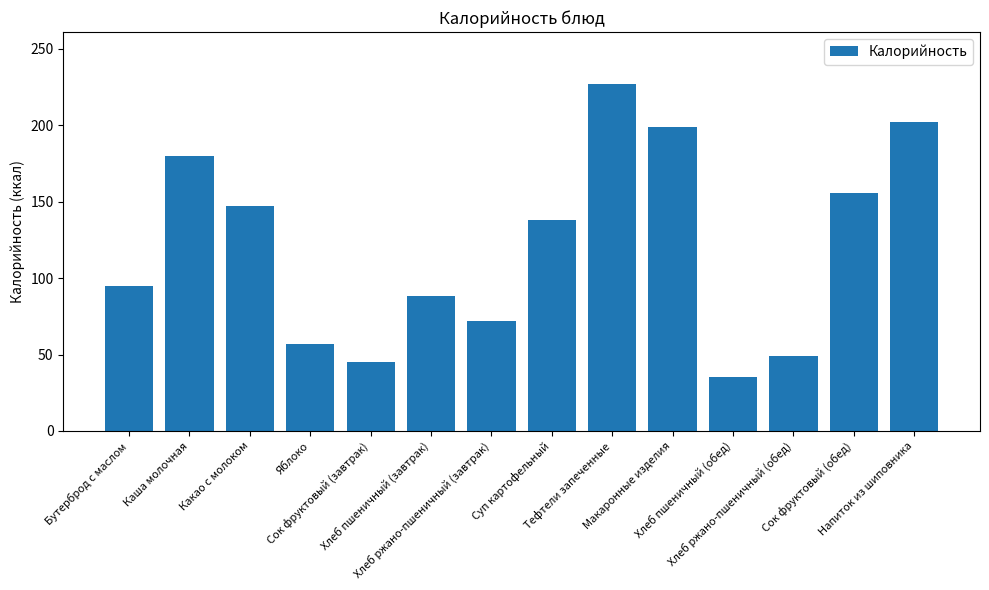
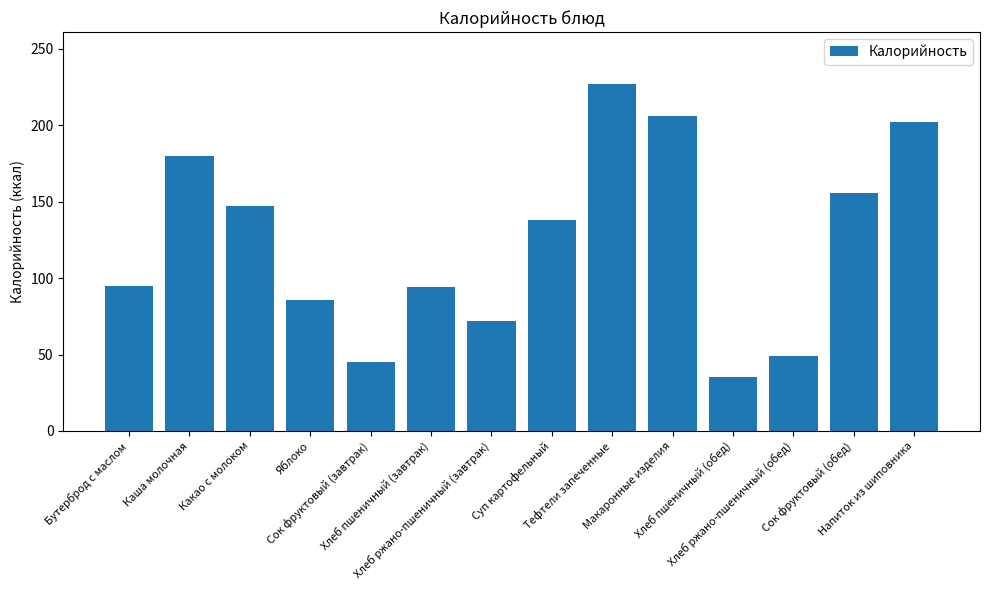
  {
    "Бутерброд с маслом": 95,
    "Каша молочная": 180,
    "Какао с молоком": 147,
-   "Яблоко": 57,
+   "Яблоко": 86,
    "Сок фруктовый (завтрак)": 45,
-   "Хлеб пшеничный (завтрак)": 88,
+   "Хлеб пшеничный (завтрак)": 94,
    "Хлеб ржано-пшеничный (завтрак)": 72,
    "Суп картофельный": 138,
    "Тефтели запеченные": 227,
-   "Макаронные изделия": 199,
+   "Макаронные изделия": 206,
    "Хлеб пшеничный (обед)": 35,
    "Хлеб ржано-пшеничный (обед)": 49,
    "Сок фруктовый (обед)": 156,
    "Напиток из шиповника": 202
  }
